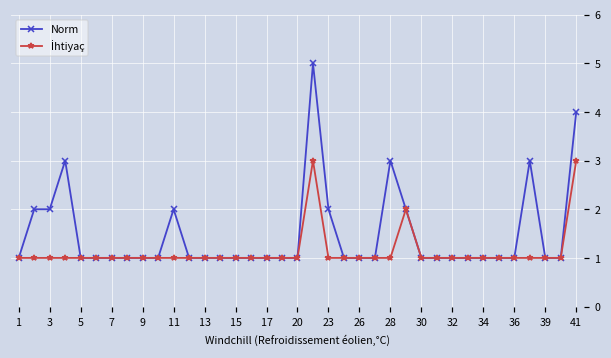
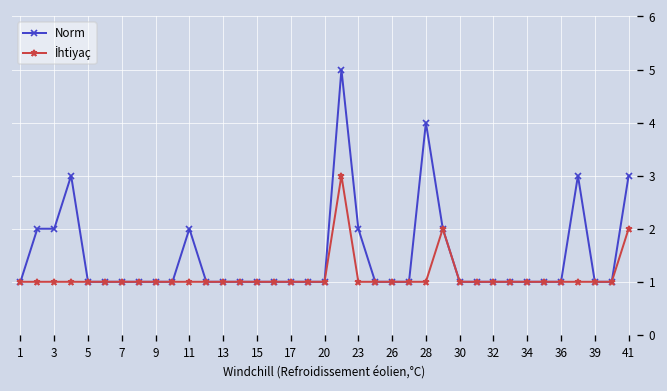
  {
    "Norm": {
-     "28": 3,
-     "41": 4
+     "28": 4,
+     "41": 3
    },
    "İhtiyaç": {
      "28": 1,
-     "41": 3
+     "41": 2
    }
  }
